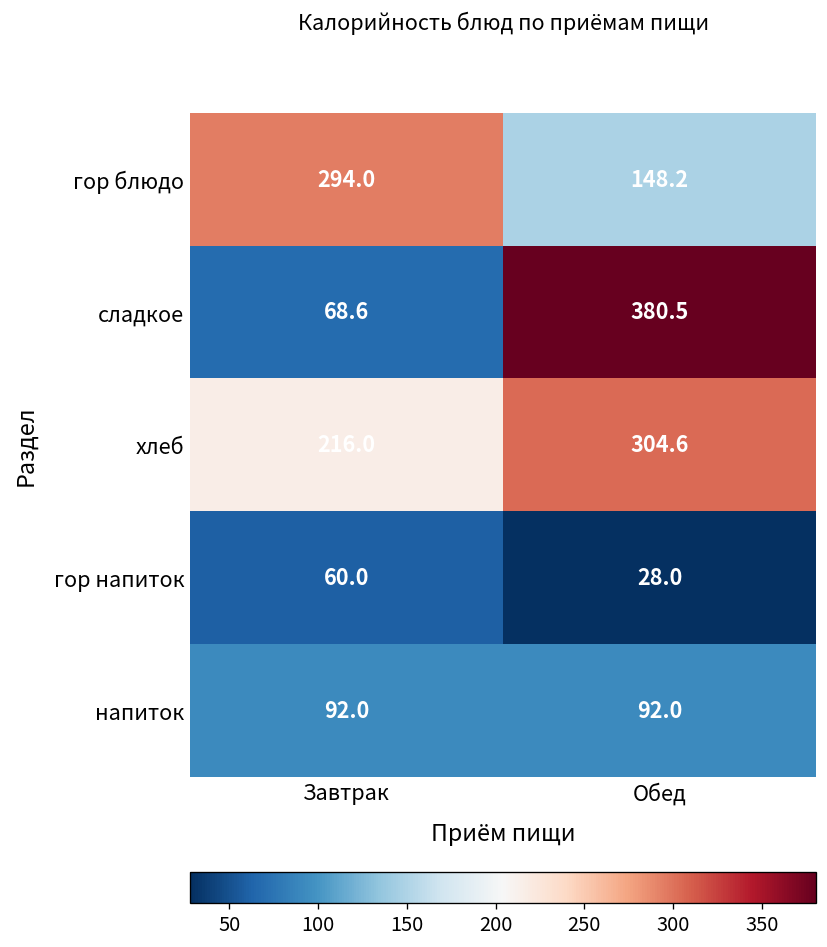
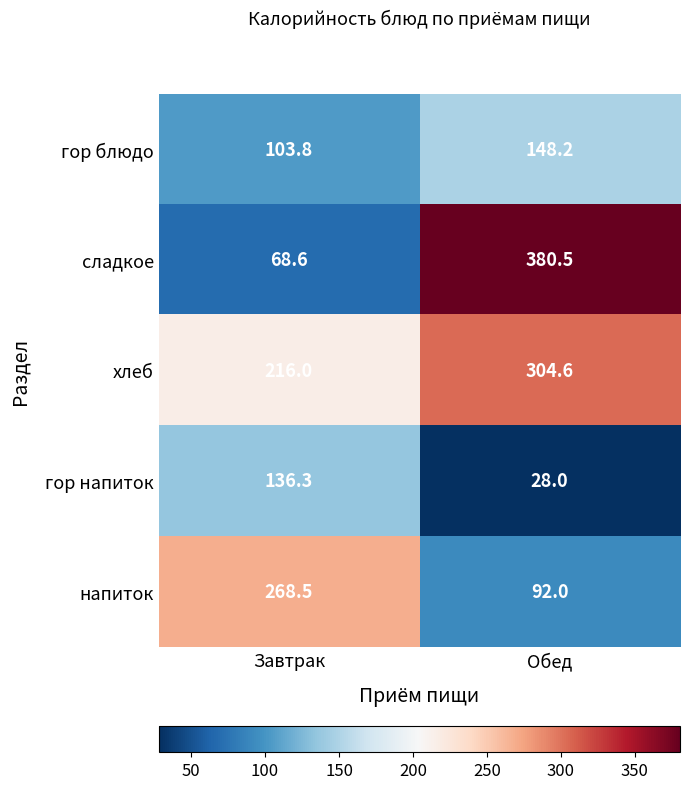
  {
    "гор блюдо": {
-     "Завтрак": 294.0,
+     "Завтрак": 103.8,
      "Обед": 148.2
    },
    "сладкое": {
      "Завтрак": 68.6,
      "Обед": 380.5
    },
    "хлеб": {
      "Обед": 304.6
    },
    "гор напиток": {
-     "Завтрак": 60.0,
+     "Завтрак": 136.3,
      "Обед": 28.0
    },
    "напиток": {
-     "Завтрак": 92.0,
+     "Завтрак": 268.5,
      "Обед": 92.0
    }
  }
